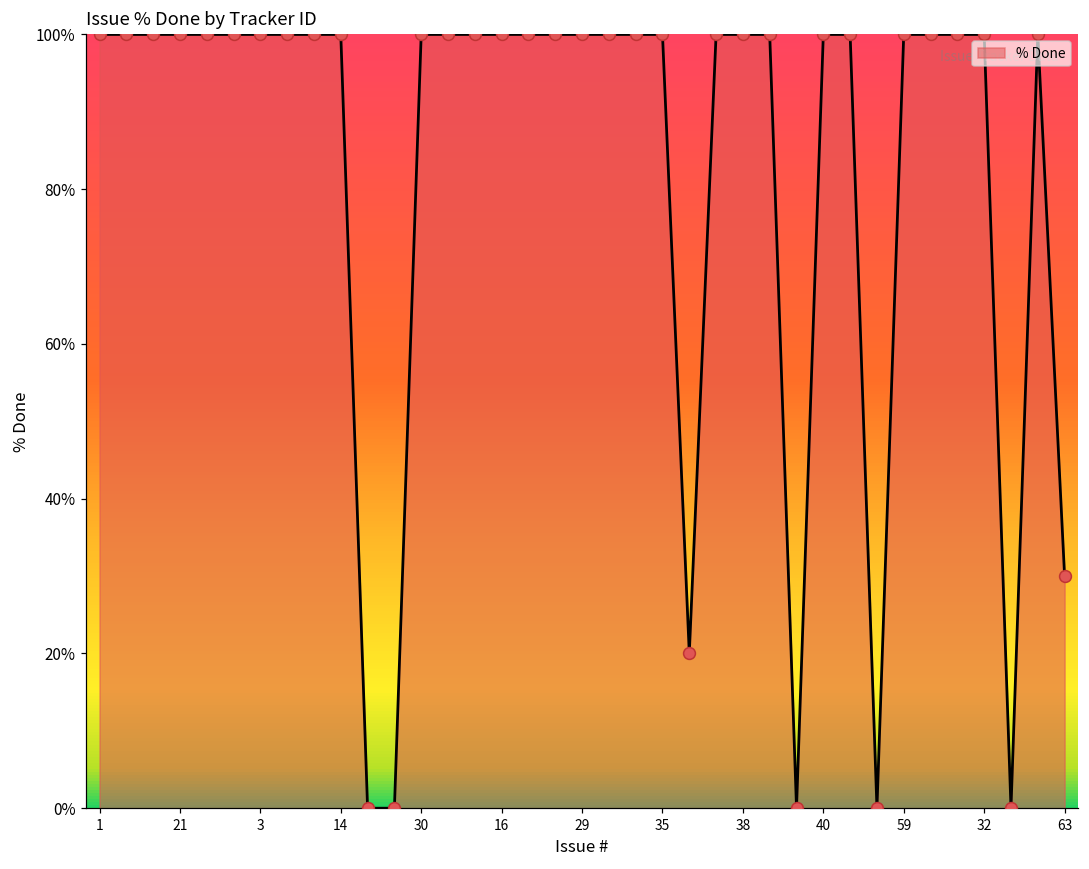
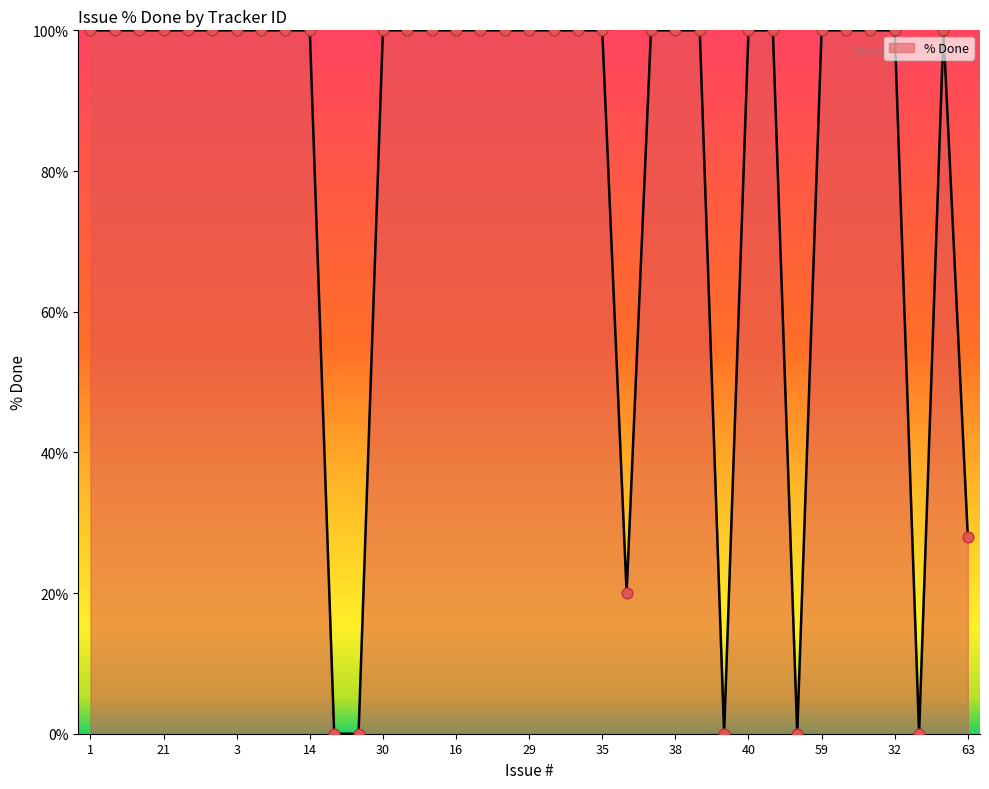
  {
    "21": "100%",
    "3": "100%",
    "30": "100%",
    "38": "100%",
    "40": "100%",
    "59": "100%",
-   "63": "30%"
+   "63": "28%"
  }
